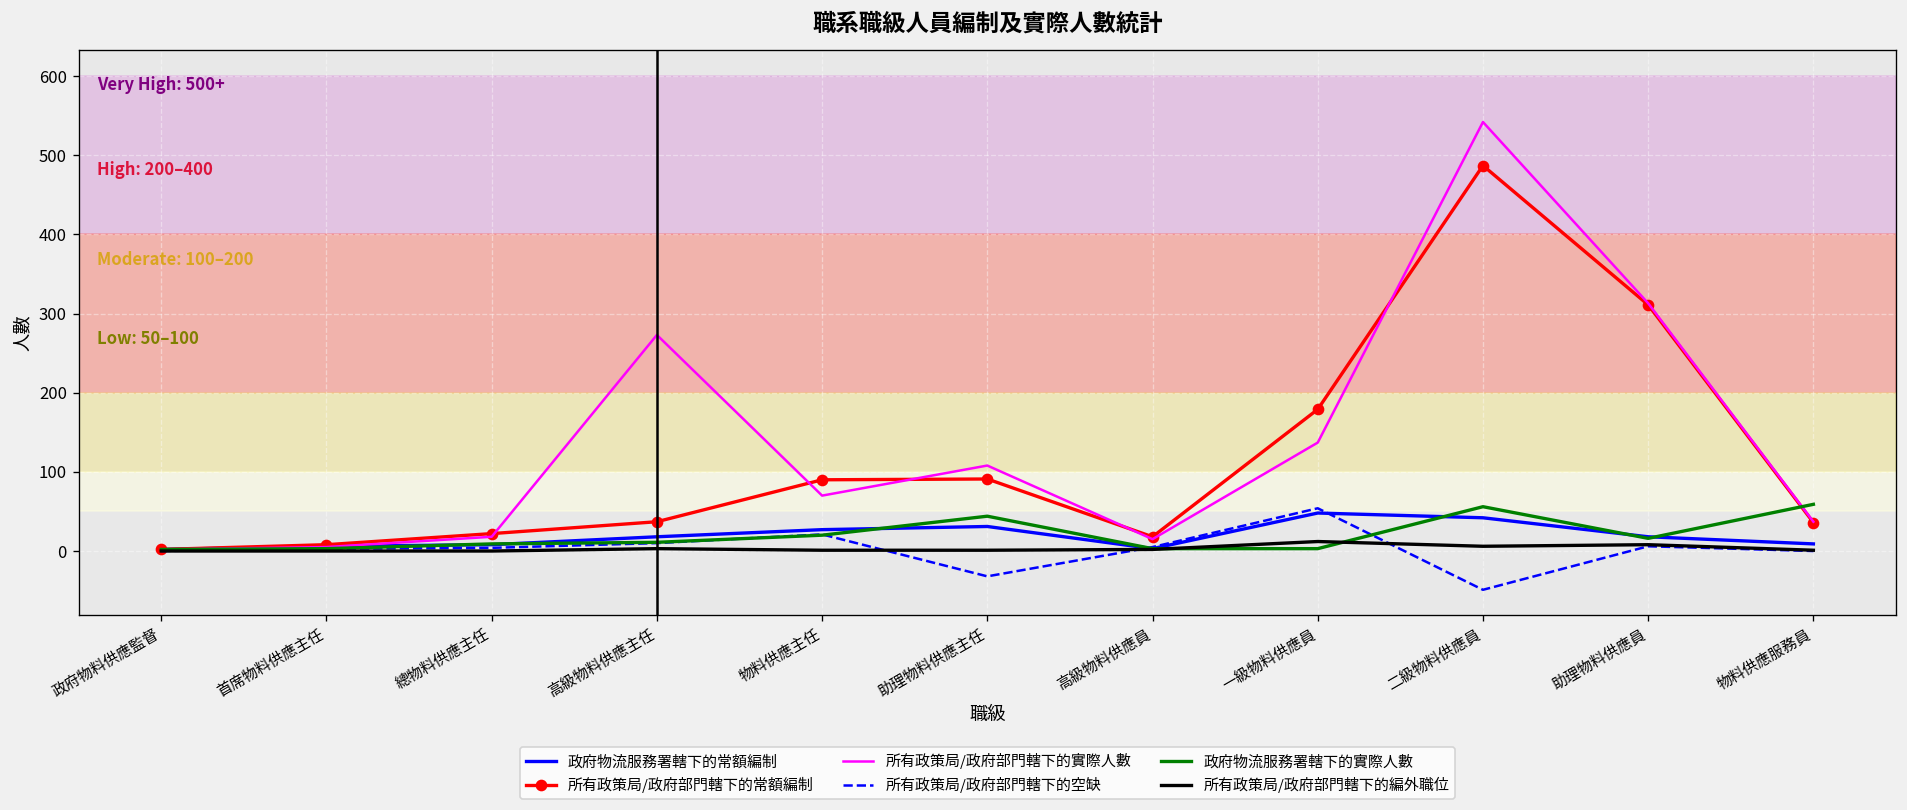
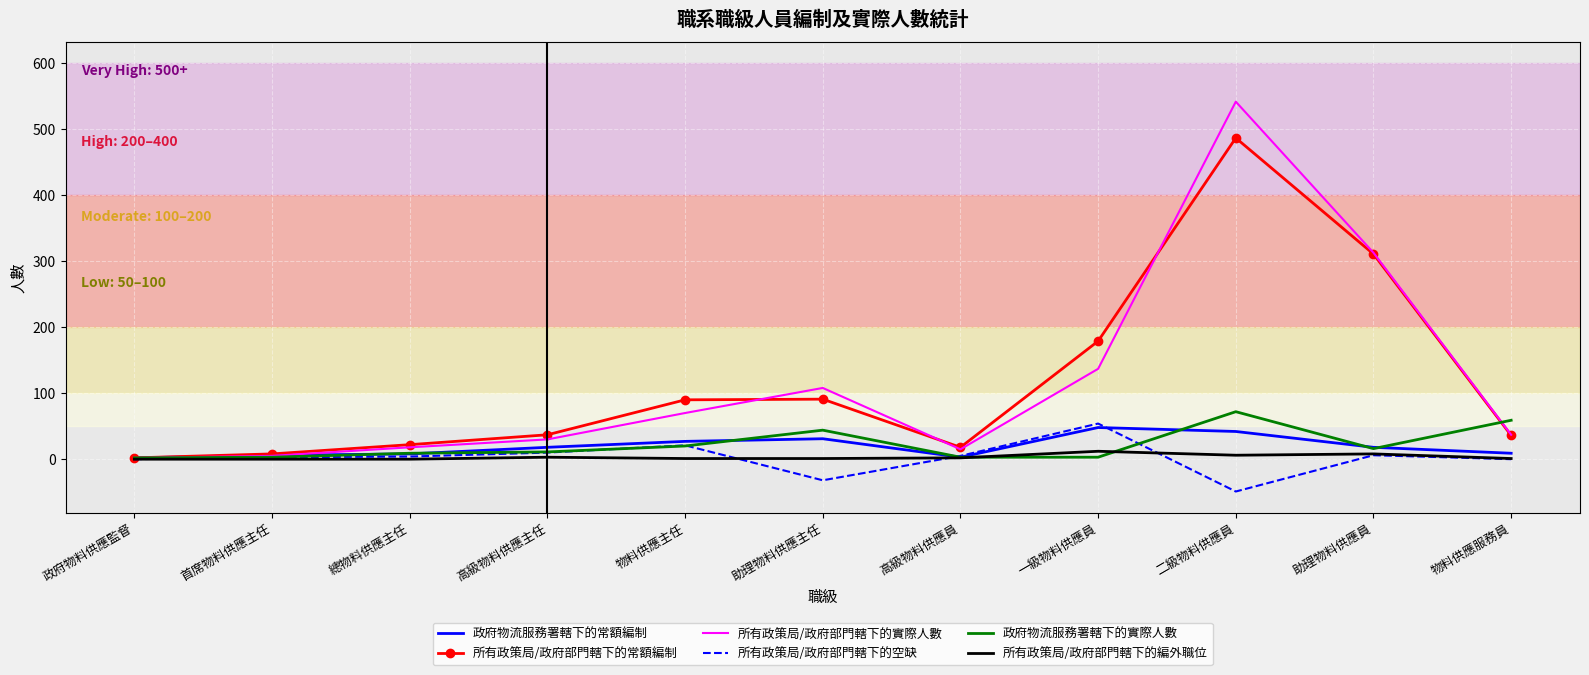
  {
    "所有政策局/政府部門轄下的常額編制": {
      "總物料供應主任": 20,
      "高級物料供應主任": 40,
      "物料供應主任": 90,
      "助理物料供應主任": 90,
      "一級物料供應員": 180,
      "二級物料供應員": 490
    },
    "所有政策局/政府部門轄下的實際人數": {
      "總物料供應主任": 20,
-     "高級物料供應主任": 270,
+     "高級物料供應主任": 30,
      "物料供應主任": 70,
      "助理物料供應主任": 110,
      "一級物料供應員": 140,
      "二級物料供應員": 540
    },
    "政府物流服務署轄下的實際人數": {
      "助理物料供應主任": 40,
      "一級物料供應員": 0,
-     "二級物料供應員": 60,
+     "二級物料供應員": 70,
      "物料供應服務員": 60
    },
    "所有政策局/政府部門轄下的編外職位": {
      "總物料供應主任": 0,
      "高級物料供應主任": 0,
      "物料供應主任": 0,
      "助理物料供應主任": 0,
      "一級物料供應員": 10,
      "二級物料供應員": 10
    }
  }
